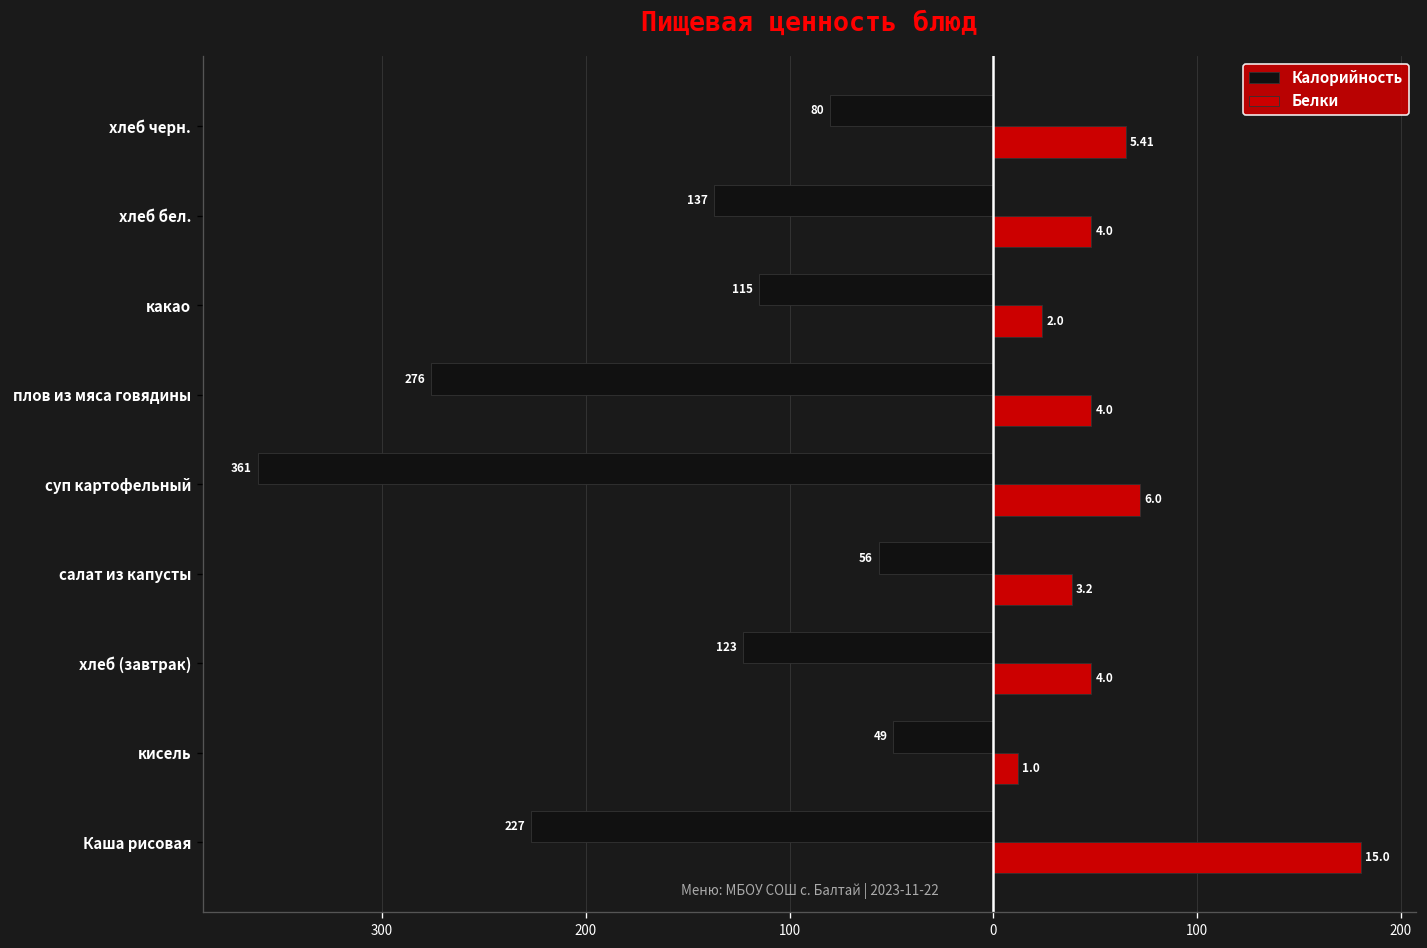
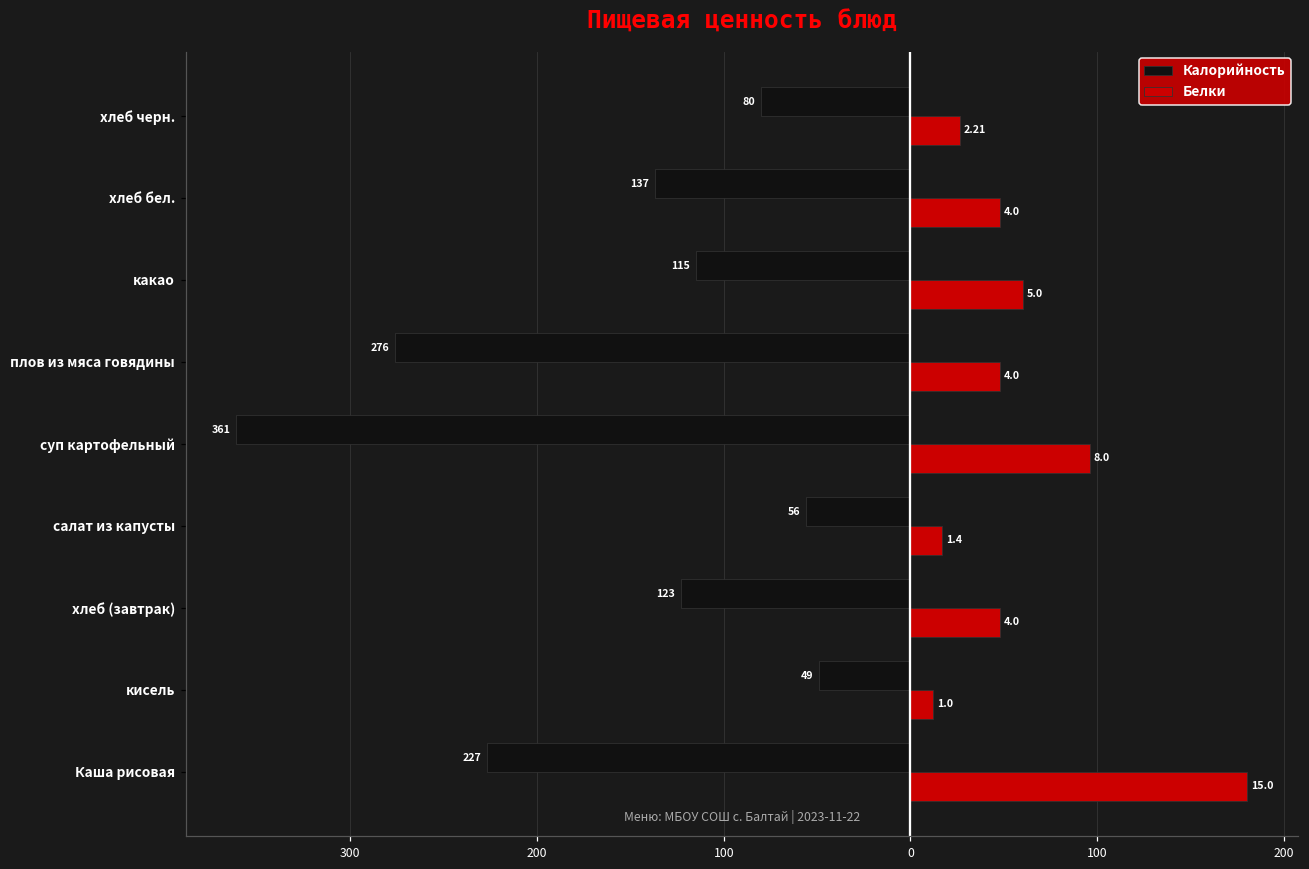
  {
    "Белки": {
-     "хлеб черн.": 5.41,
-     "какао": 2.0,
-     "суп картофельный": 6.0,
-     "салат из капусты": 3.2
+     "хлеб черн.": 2.21,
+     "какао": 5.0,
+     "суп картофельный": 8.0,
+     "салат из капусты": 1.4
    }
  }
